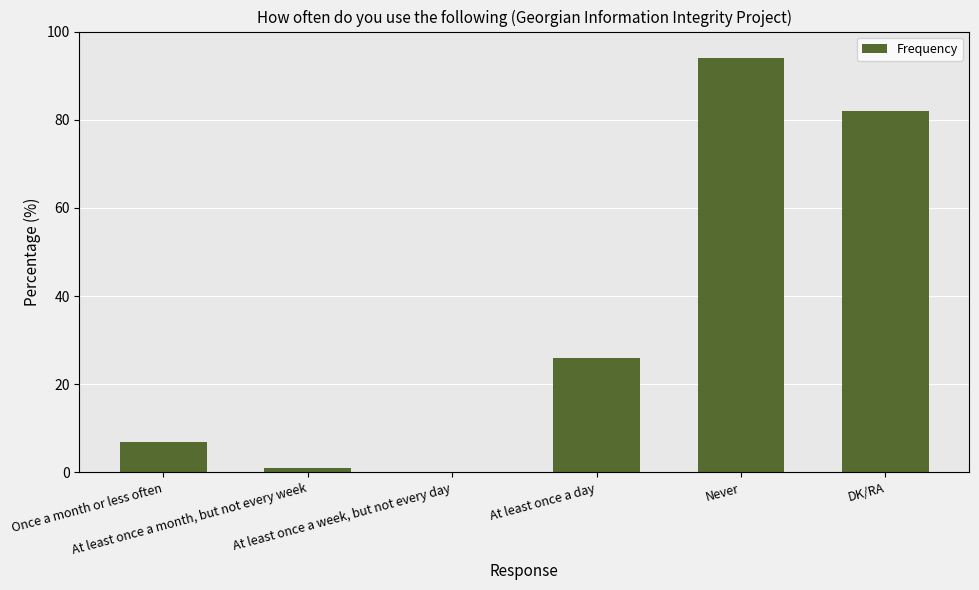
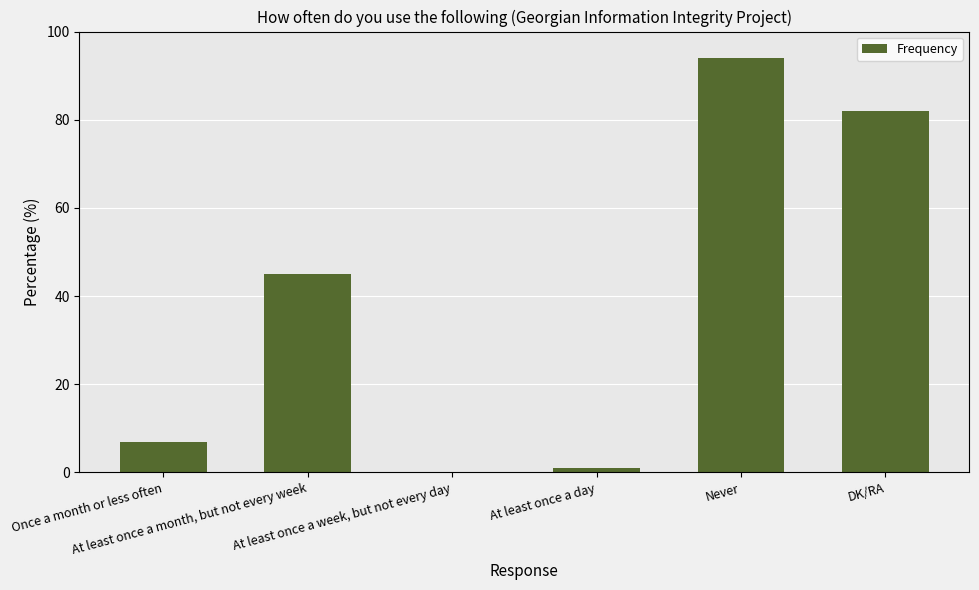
  {
    "Once a month or less often": 7,
-   "At least once a month, but not every week": 1,
+   "At least once a month, but not every week": 45,
    "At least once a week, but not every day": 0,
-   "At least once a day": 26,
+   "At least once a day": 1,
    "Never": 94,
    "DK/RA": 82
  }
